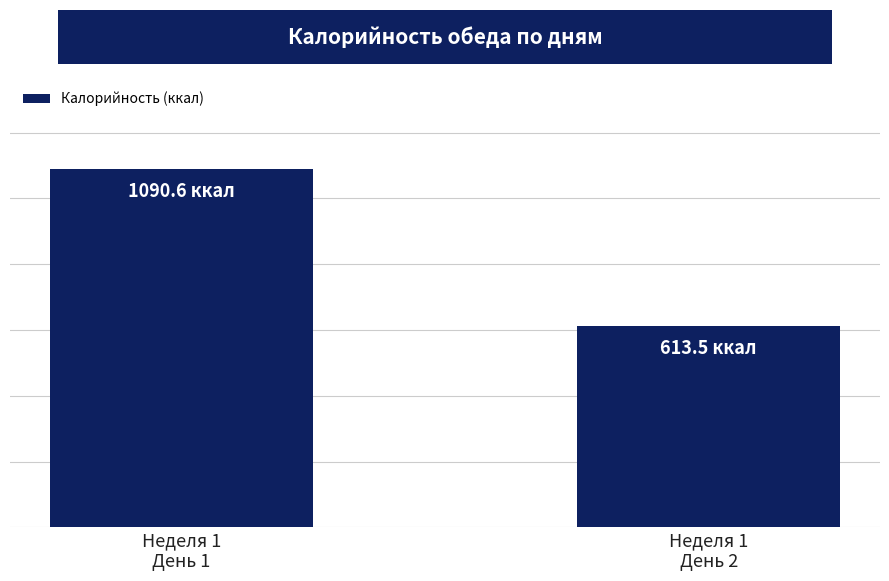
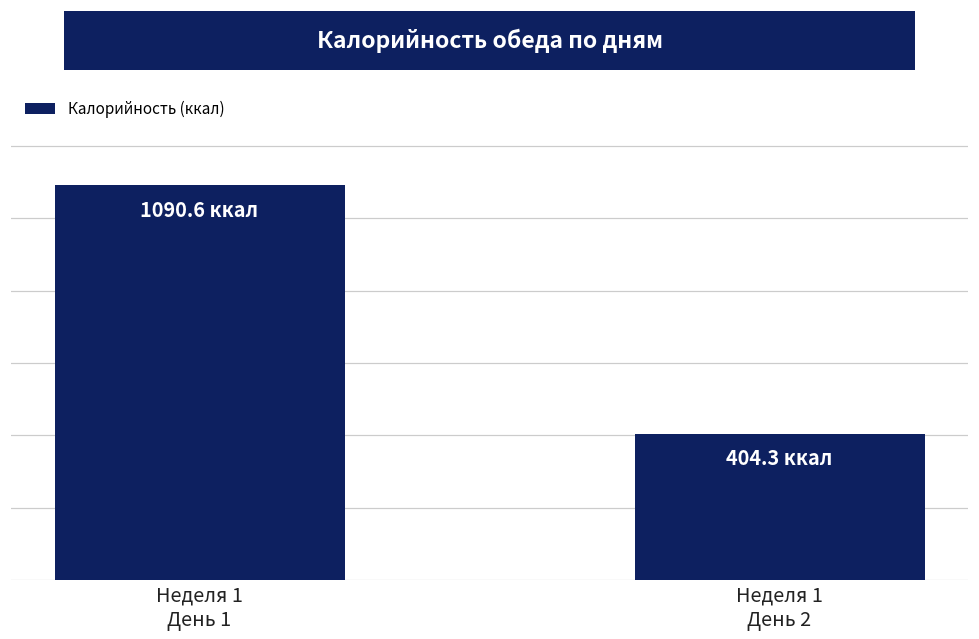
  {
    "Неделя 1 День 1": 1090.6,
-   "Неделя 1 День 2": 613.5
+   "Неделя 1 День 2": 404.3
  }
